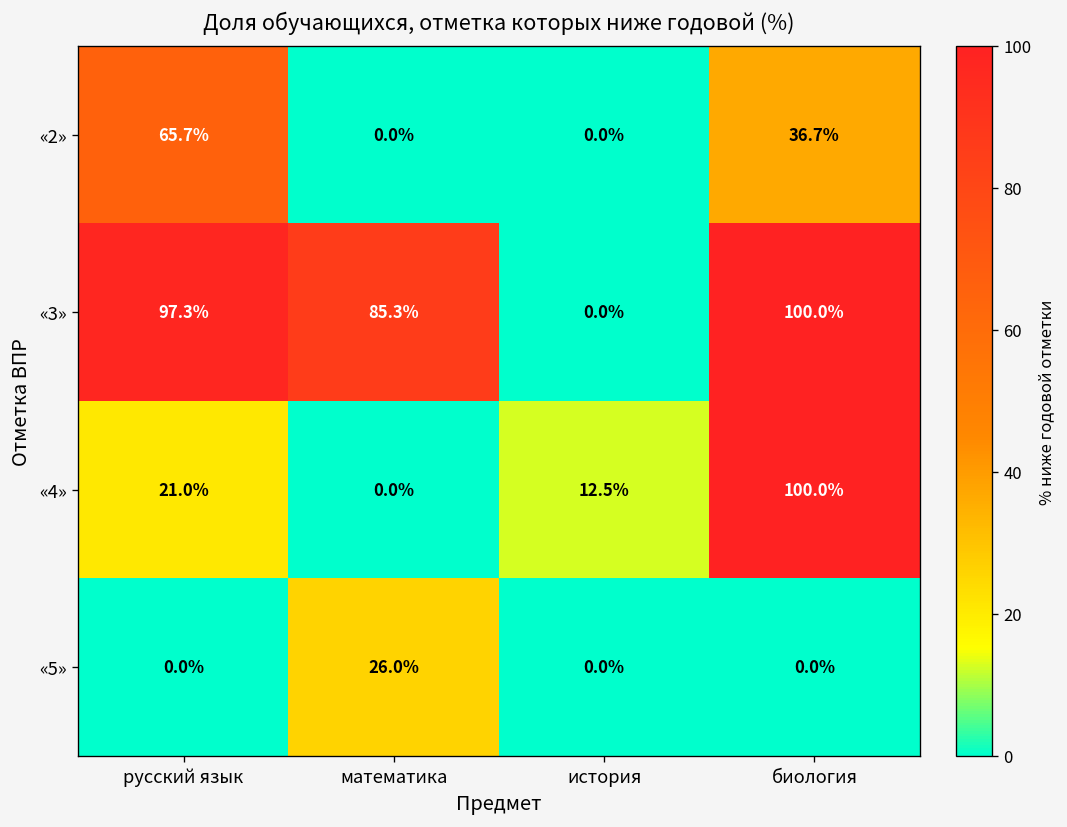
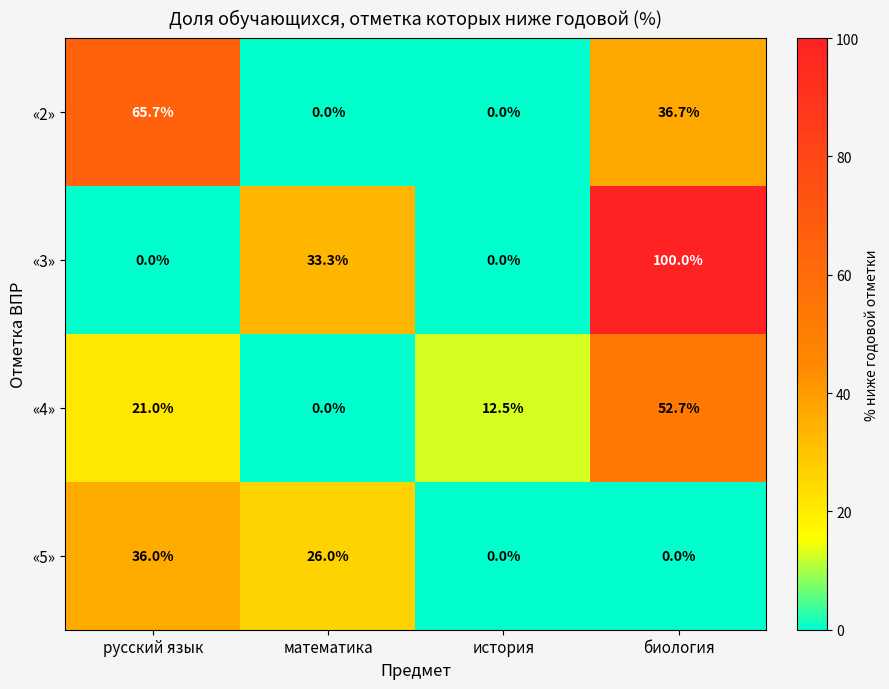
  {
    "«2»": {
      "русский язык": "65.7%",
      "математика": "0.0%",
      "история": "0.0%",
      "биология": "36.7%"
    },
    "«3»": {
-     "русский язык": "97.3%",
-     "математика": "85.3%",
+     "русский язык": "0.0%",
+     "математика": "33.3%",
      "история": "0.0%",
      "биология": "100.0%"
    },
    "«4»": {
      "русский язык": "21.0%",
      "математика": "0.0%",
      "история": "12.5%",
-     "биология": "100.0%"
+     "биология": "52.7%"
    },
    "«5»": {
-     "русский язык": "0.0%",
+     "русский язык": "36.0%",
      "математика": "26.0%",
      "история": "0.0%",
      "биология": "0.0%"
    }
  }
